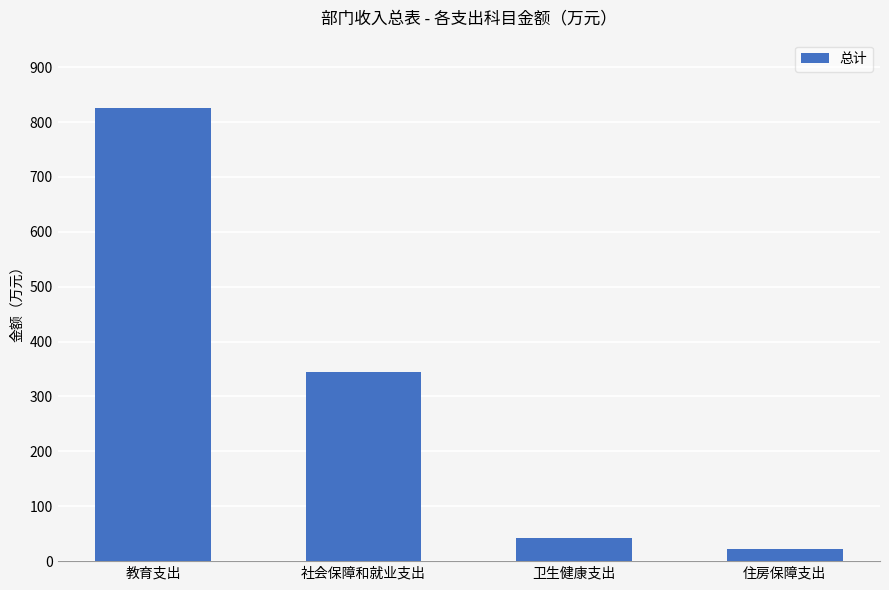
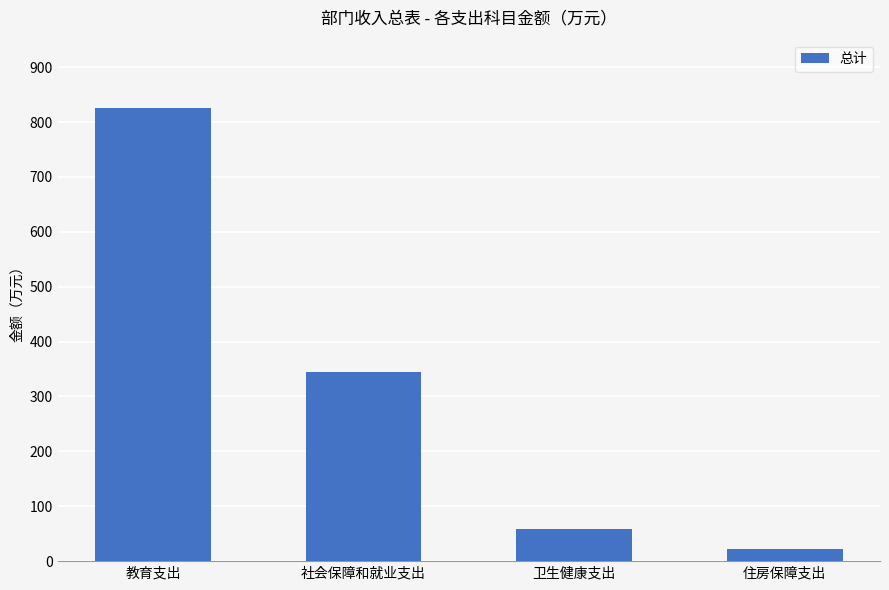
  {
    "教育支出": 820,
    "社会保障和就业支出": 340,
-   "卫生健康支出": 40,
+   "卫生健康支出": 60,
    "住房保障支出": 20
  }
